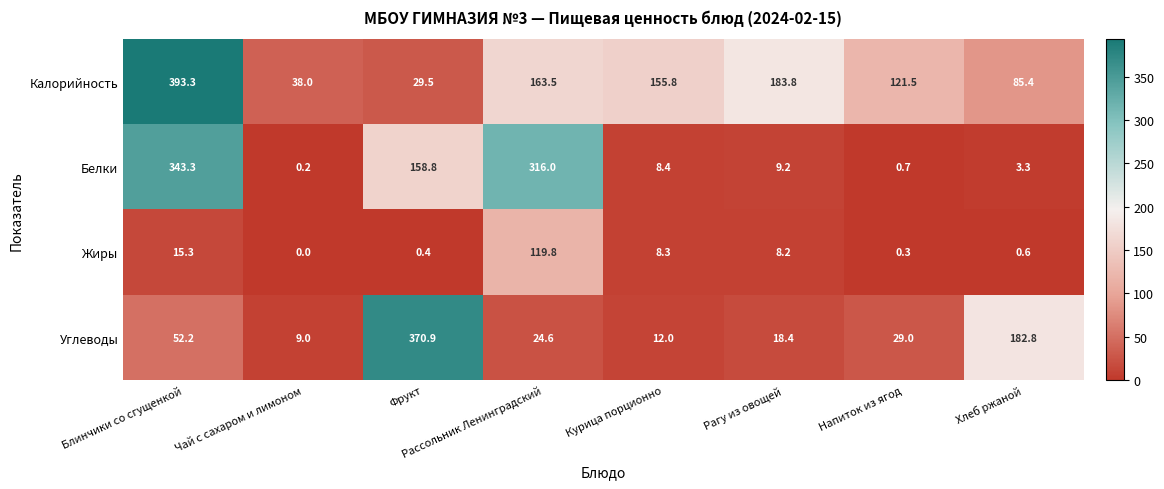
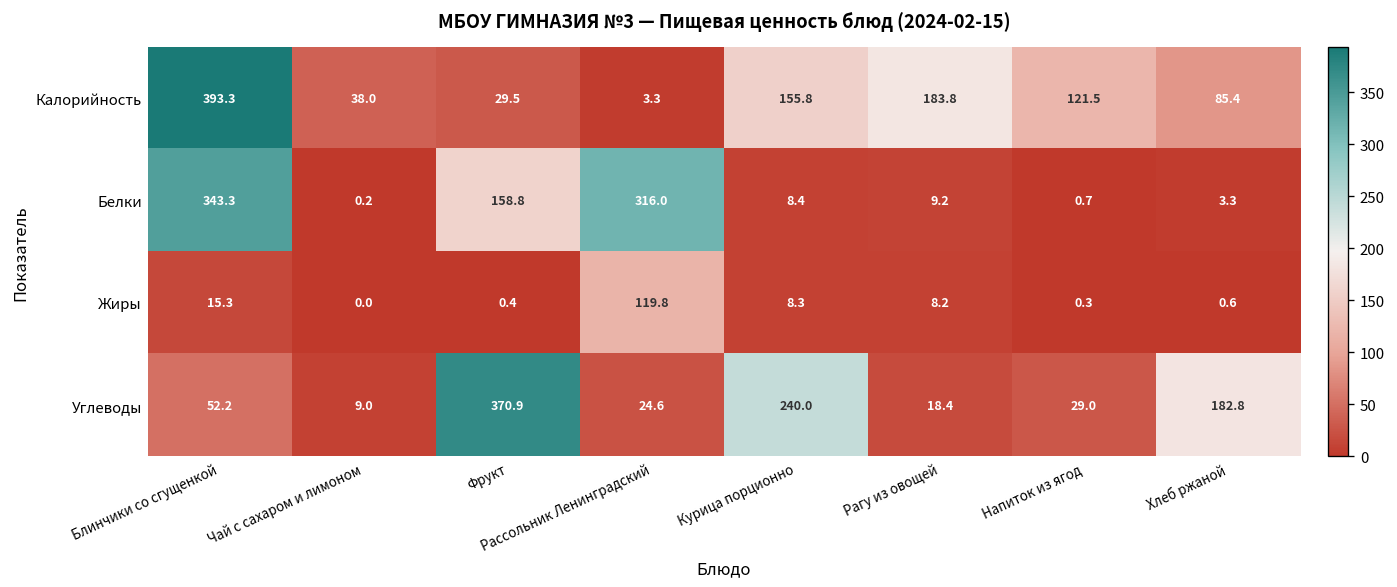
  {
    "Калорийность": {
      "Блинчики со сгущенкой": 393.3,
      "Чай с сахаром и лимоном": 38.0,
      "Фрукт": 29.5,
-     "Рассольник Ленинградский": 163.5,
+     "Рассольник Ленинградский": 3.3,
      "Курица порционно": 155.8,
      "Рагу из овощей": 183.8,
      "Напиток из ягод": 121.5,
      "Хлеб ржаной": 85.4
    },
    "Белки": {
      "Блинчики со сгущенкой": 343.3,
      "Чай с сахаром и лимоном": 0.2,
      "Фрукт": 158.8,
      "Рассольник Ленинградский": 316.0,
      "Курица порционно": 8.4,
      "Рагу из овощей": 9.2,
      "Напиток из ягод": 0.7,
      "Хлеб ржаной": 3.3
    },
    "Жиры": {
      "Блинчики со сгущенкой": 15.3,
      "Чай с сахаром и лимоном": 0.0,
      "Фрукт": 0.4,
      "Рассольник Ленинградский": 119.8,
      "Курица порционно": 8.3,
      "Рагу из овощей": 8.2,
      "Напиток из ягод": 0.3,
      "Хлеб ржаной": 0.6
    },
    "Углеводы": {
      "Блинчики со сгущенкой": 52.2,
      "Чай с сахаром и лимоном": 9.0,
      "Фрукт": 370.9,
      "Рассольник Ленинградский": 24.6,
-     "Курица порционно": 12.0,
+     "Курица порционно": 240.0,
      "Рагу из овощей": 18.4,
      "Напиток из ягод": 29.0,
      "Хлеб ржаной": 182.8
    }
  }
